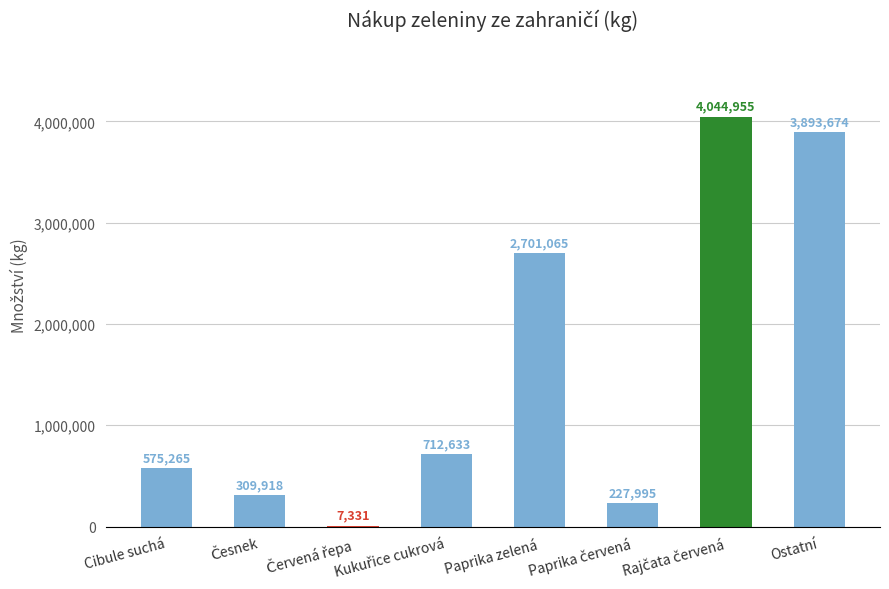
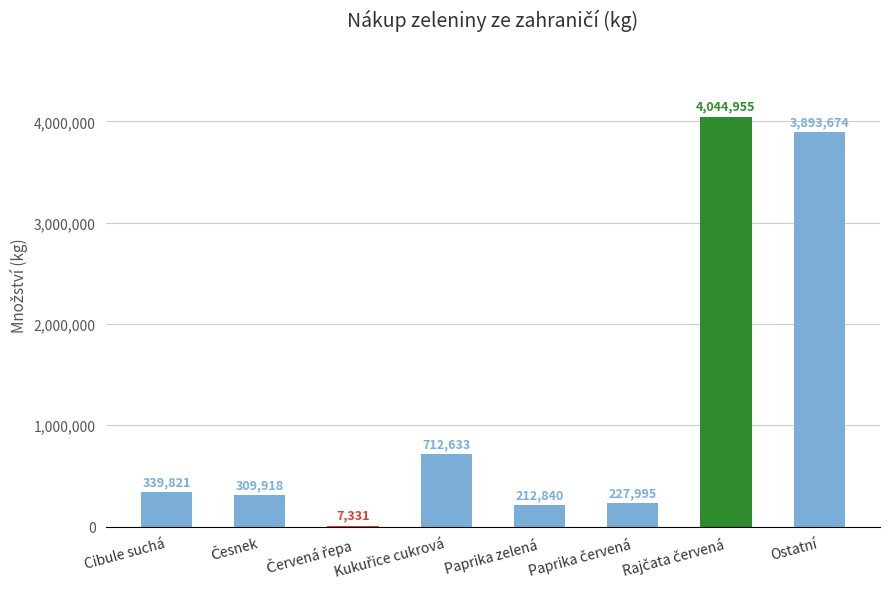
  {
-   "Cibule suchá": "575,265",
+   "Cibule suchá": "339,821",
    "Česnek": "309,918",
    "Červená řepa": "7,331",
    "Kukuřice cukrová": "712,633",
-   "Paprika zelená": "2,701,065",
+   "Paprika zelená": "212,840",
    "Paprika červená": "227,995",
    "Rajčata červená": "4,044,955",
    "Ostatní": "3,893,674"
  }
